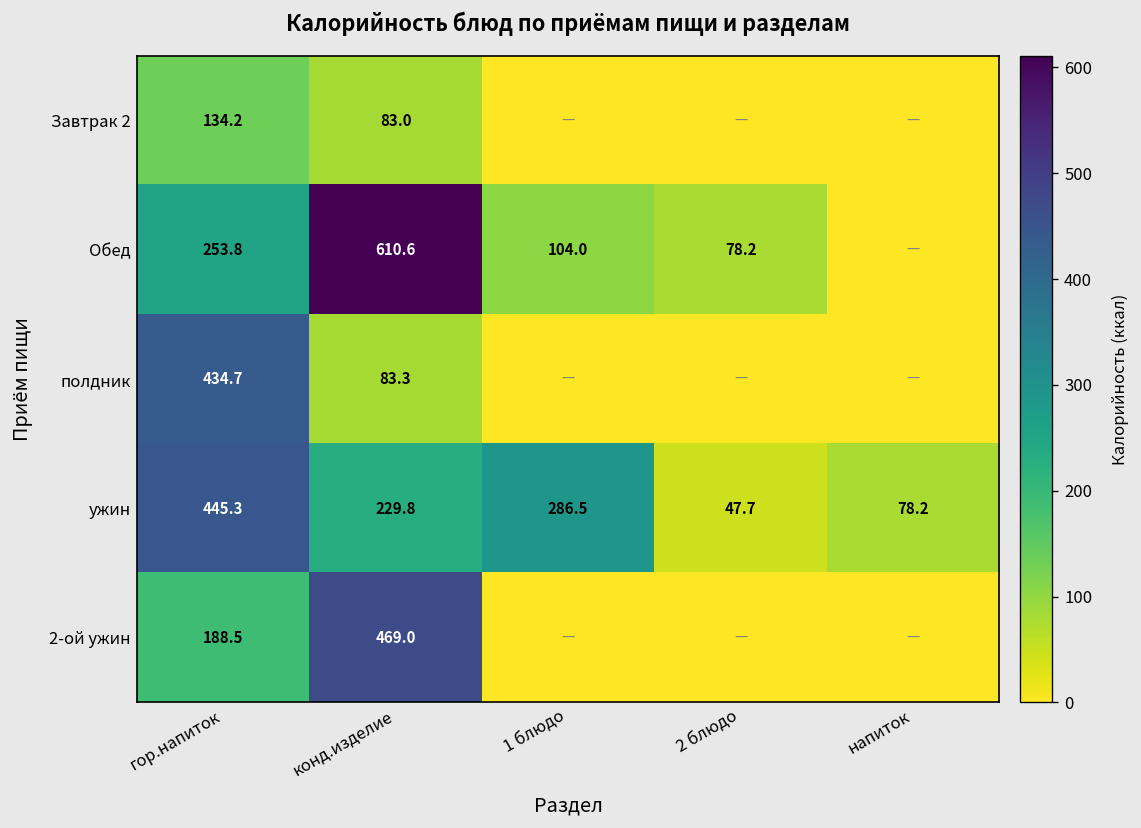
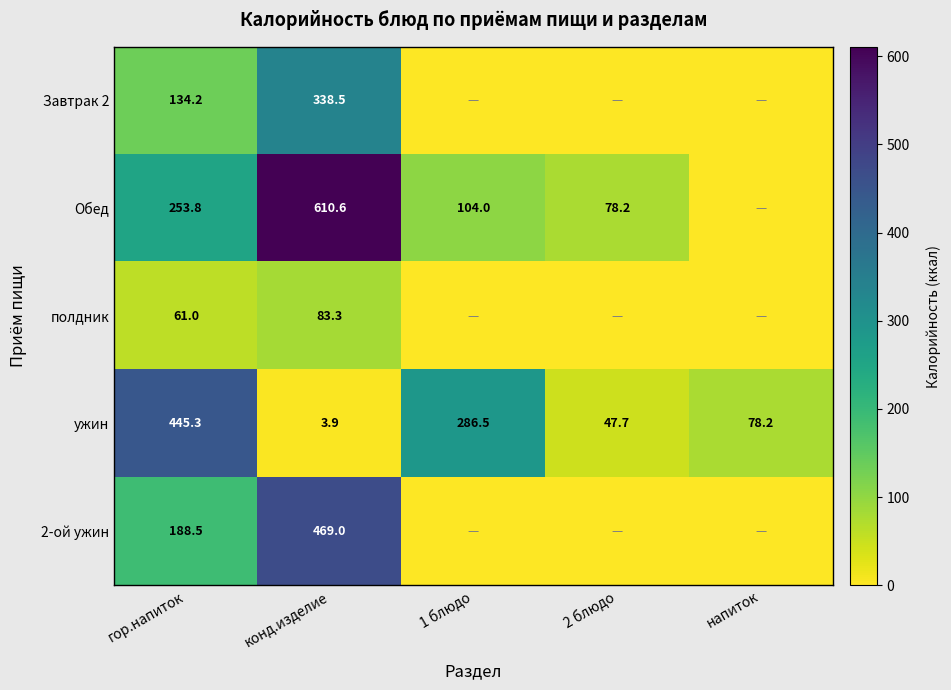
  {
    "Завтрак 2": {
      "гор.напиток": 134.2,
-     "конд.изделие": 83.0
+     "конд.изделие": 338.5
    },
    "Обед": {
      "гор.напиток": 253.8,
      "конд.изделие": 610.6,
      "1 блюдо": 104.0,
      "2 блюдо": 78.2
    },
    "полдник": {
-     "гор.напиток": 434.7,
+     "гор.напиток": 61.0,
      "конд.изделие": 83.3
    },
    "ужин": {
      "гор.напиток": 445.3,
-     "конд.изделие": 229.8,
+     "конд.изделие": 3.9,
      "1 блюдо": 286.5,
      "2 блюдо": 47.7,
      "напиток": 78.2
    },
    "2-ой ужин": {
      "гор.напиток": 188.5,
      "конд.изделие": 469.0
    }
  }
